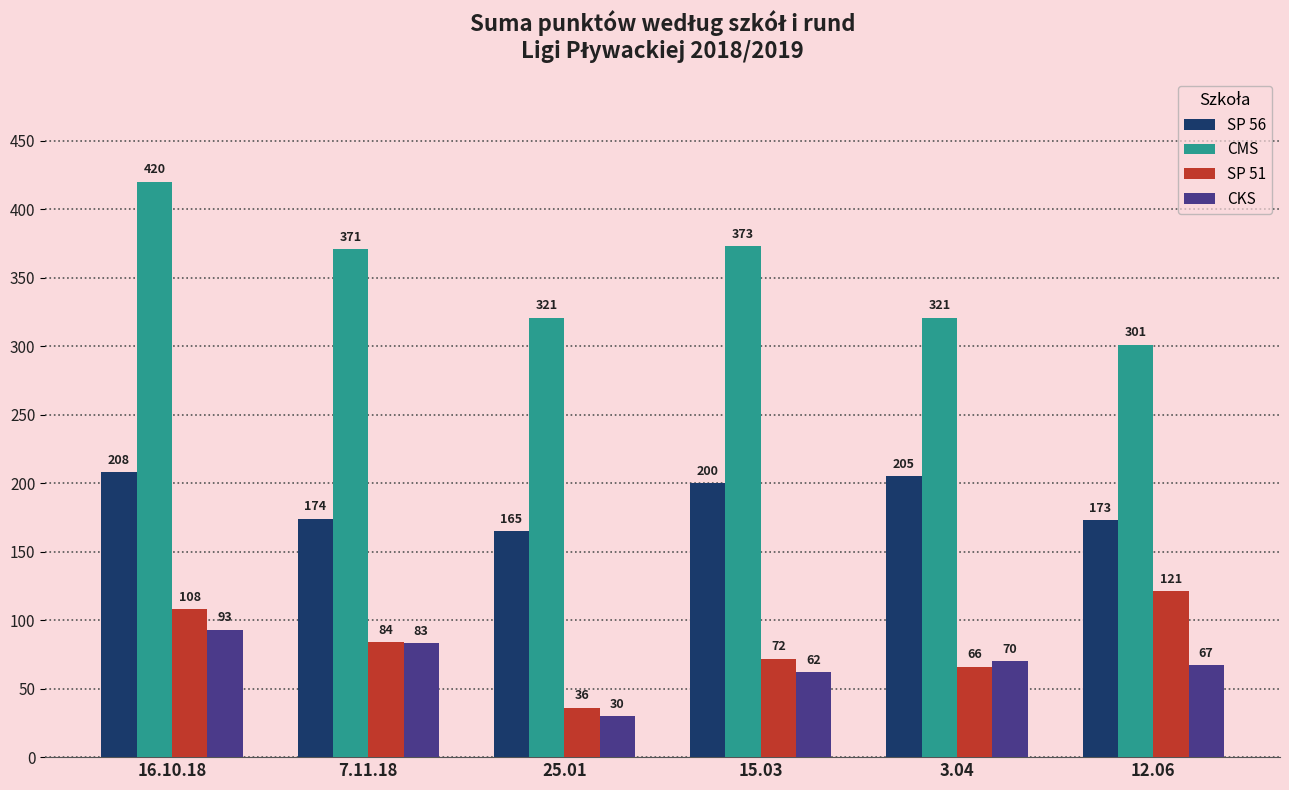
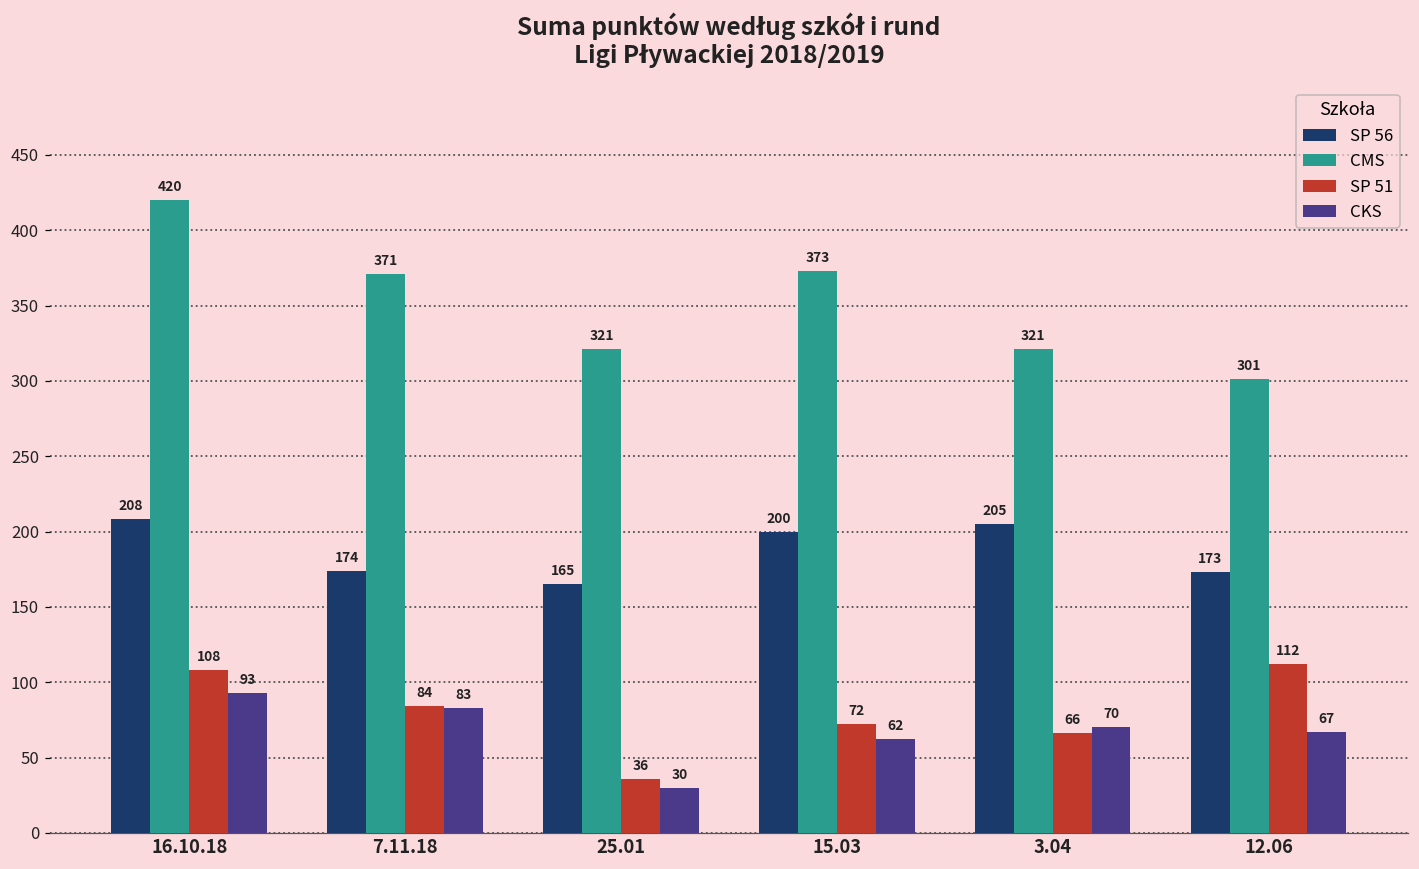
  {
    "CMS": {
      "16.10.18": 420,
      "7.11.18": 371,
      "25.01": 321,
      "15.03": 373,
      "3.04": 321,
      "12.06": 301
    },
    "SP 51": {
      "16.10.18": 108,
      "7.11.18": 84,
      "25.01": 36,
      "15.03": 72,
      "3.04": 66,
-     "12.06": 121
+     "12.06": 112
    }
  }
